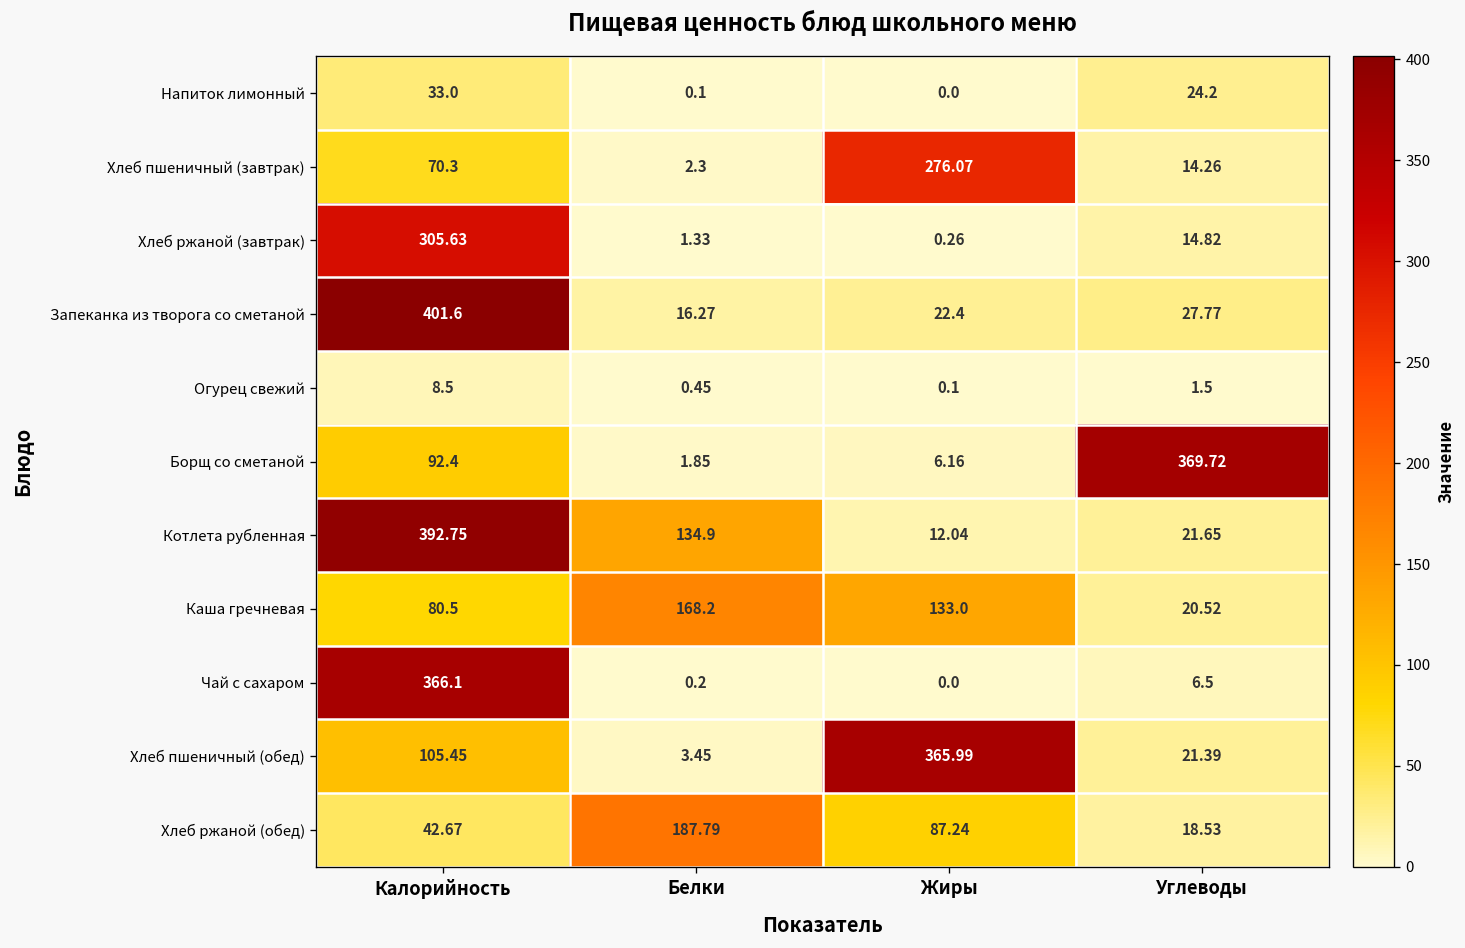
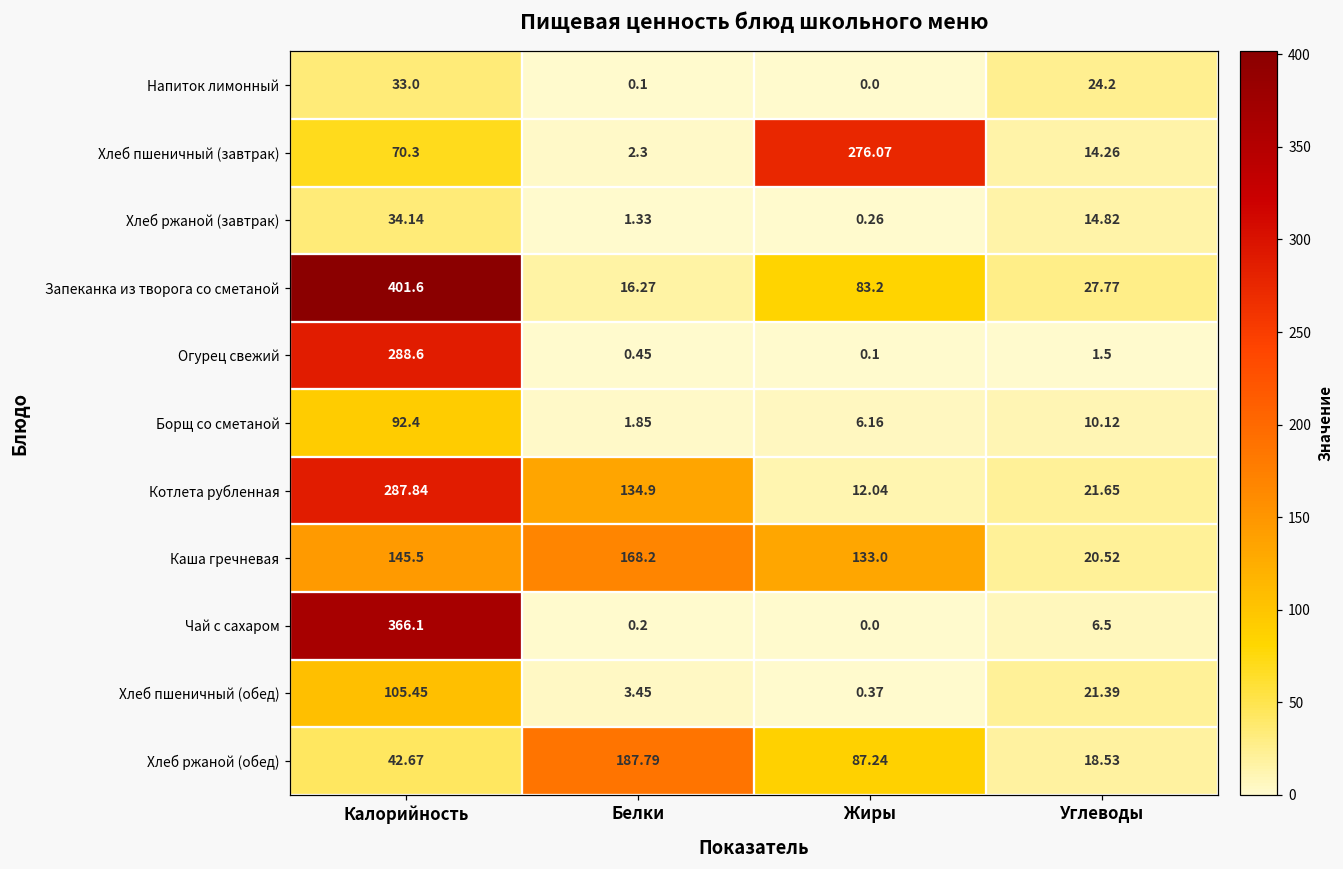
  {
    "Напиток лимонный": {
      "Калорийность": 33.0,
      "Белки": 0.1,
      "Жиры": 0.0,
      "Углеводы": 24.2
    },
    "Хлеб пшеничный (завтрак)": {
      "Калорийность": 70.3,
      "Белки": 2.3,
      "Жиры": 276.07,
      "Углеводы": 14.26
    },
    "Хлеб ржаной (завтрак)": {
-     "Калорийность": 305.63,
+     "Калорийность": 34.14,
      "Белки": 1.33,
      "Жиры": 0.26,
      "Углеводы": 14.82
    },
    "Запеканка из творога со сметаной": {
      "Калорийность": 401.6,
      "Белки": 16.27,
-     "Жиры": 22.4,
+     "Жиры": 83.2,
      "Углеводы": 27.77
    },
    "Огурец свежий": {
-     "Калорийность": 8.5,
+     "Калорийность": 288.6,
      "Белки": 0.45,
      "Жиры": 0.1,
      "Углеводы": 1.5
    },
    "Борщ со сметаной": {
      "Калорийность": 92.4,
      "Белки": 1.85,
      "Жиры": 6.16,
-     "Углеводы": 369.72
+     "Углеводы": 10.12
    },
    "Котлета рубленная": {
-     "Калорийность": 392.75,
+     "Калорийность": 287.84,
      "Белки": 134.9,
      "Жиры": 12.04,
      "Углеводы": 21.65
    },
    "Каша гречневая": {
-     "Калорийность": 80.5,
+     "Калорийность": 145.5,
      "Белки": 168.2,
      "Жиры": 133.0,
      "Углеводы": 20.52
    },
    "Чай с сахаром": {
      "Калорийность": 366.1,
      "Белки": 0.2,
      "Жиры": 0.0,
      "Углеводы": 6.5
    },
    "Хлеб пшеничный (обед)": {
      "Калорийность": 105.45,
      "Белки": 3.45,
-     "Жиры": 365.99,
+     "Жиры": 0.37,
      "Углеводы": 21.39
    },
    "Хлеб ржаной (обед)": {
      "Калорийность": 42.67,
      "Белки": 187.79,
      "Жиры": 87.24,
      "Углеводы": 18.53
    }
  }
